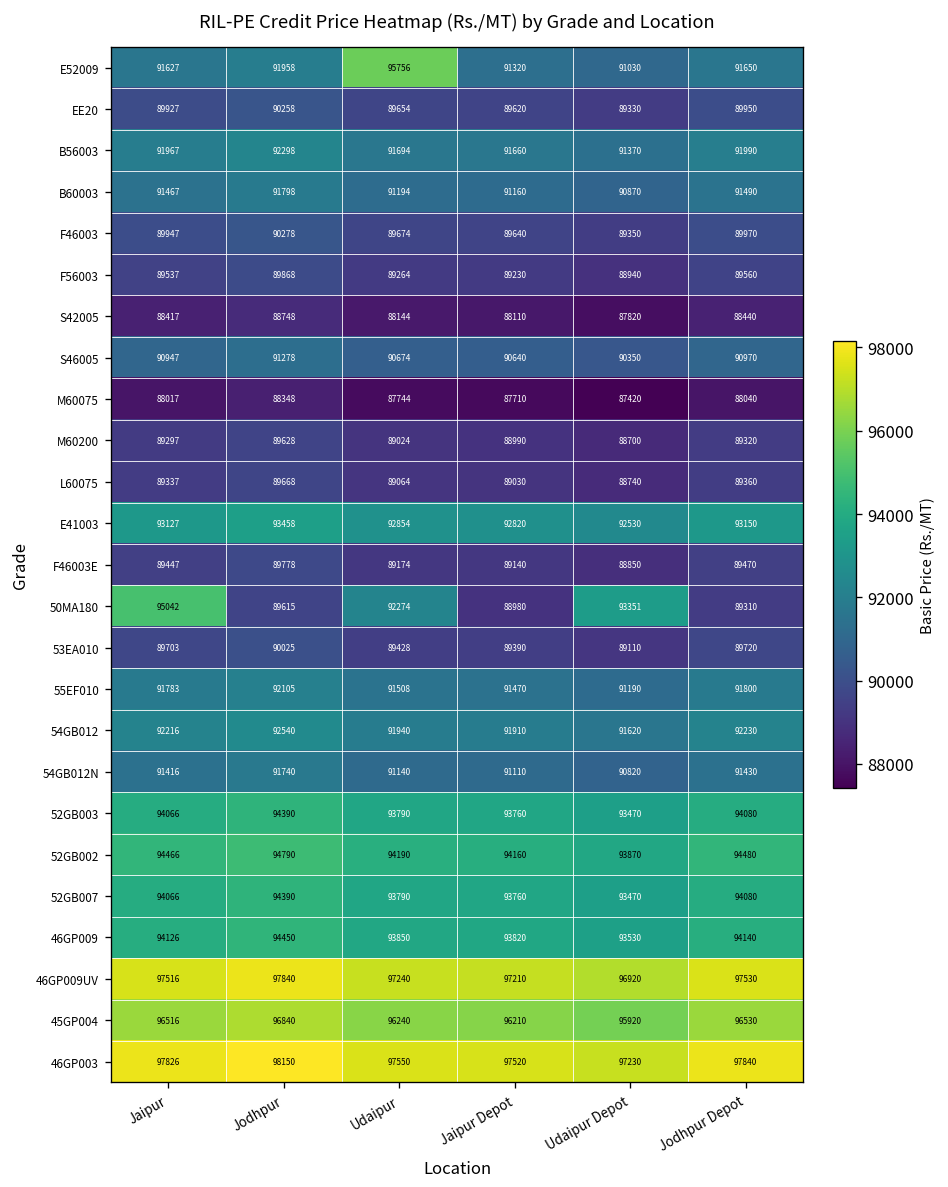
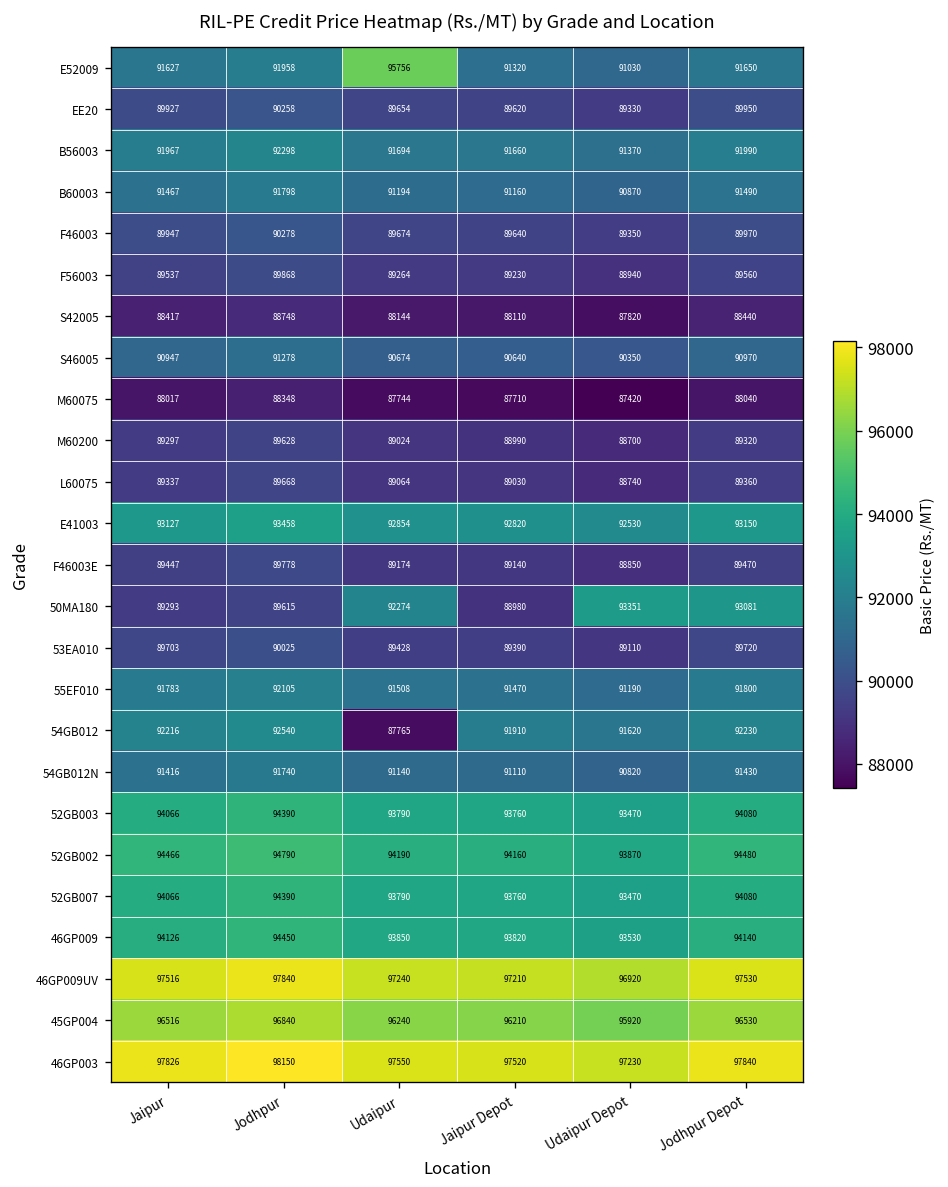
  {
    "E52009": {
      "Jaipur": 91627,
      "Jodhpur": 91958,
      "Udaipur": 95756,
      "Jaipur Depot": 91320,
      "Udaipur Depot": 91030,
      "Jodhpur Depot": 91650
    },
    "EE20": {
      "Jaipur": 89927,
      "Jodhpur": 90258,
      "Udaipur": 89654,
      "Jaipur Depot": 89620,
      "Udaipur Depot": 89330,
      "Jodhpur Depot": 89950
    },
    "B56003": {
      "Jaipur": 91967,
      "Jodhpur": 92298,
      "Udaipur": 91694,
      "Jaipur Depot": 91660,
      "Udaipur Depot": 91370,
      "Jodhpur Depot": 91990
    },
    "B60003": {
      "Jaipur": 91467,
      "Jodhpur": 91798,
      "Udaipur": 91194,
      "Jaipur Depot": 91160,
      "Udaipur Depot": 90870,
      "Jodhpur Depot": 91490
    },
    "F46003": {
      "Jaipur": 89947,
      "Jodhpur": 90278,
      "Udaipur": 89674,
      "Jaipur Depot": 89640,
      "Udaipur Depot": 89350,
      "Jodhpur Depot": 89970
    },
    "F56003": {
      "Jaipur": 89537,
      "Jodhpur": 89868,
      "Udaipur": 89264,
      "Jaipur Depot": 89230,
      "Udaipur Depot": 88940,
      "Jodhpur Depot": 89560
    },
    "S42005": {
      "Jaipur": 88417,
      "Jodhpur": 88748,
      "Udaipur": 88144,
      "Jaipur Depot": 88110,
      "Udaipur Depot": 87820,
      "Jodhpur Depot": 88440
    },
    "S46005": {
      "Jaipur": 90947,
      "Jodhpur": 91278,
      "Udaipur": 90674,
      "Jaipur Depot": 90640,
      "Udaipur Depot": 90350,
      "Jodhpur Depot": 90970
    },
    "M60075": {
      "Jaipur": 88017,
      "Jodhpur": 88348,
      "Udaipur": 87744,
      "Jaipur Depot": 87710,
      "Udaipur Depot": 87420,
      "Jodhpur Depot": 88040
    },
    "M60200": {
      "Jaipur": 89297,
      "Jodhpur": 89628,
      "Udaipur": 89024,
      "Jaipur Depot": 88990,
      "Udaipur Depot": 88700,
      "Jodhpur Depot": 89320
    },
    "L60075": {
      "Jaipur": 89337,
      "Jodhpur": 89668,
      "Udaipur": 89064,
      "Jaipur Depot": 89030,
      "Udaipur Depot": 88740,
      "Jodhpur Depot": 89360
    },
    "E41003": {
      "Jaipur": 93127,
      "Jodhpur": 93458,
      "Udaipur": 92854,
      "Jaipur Depot": 92820,
      "Udaipur Depot": 92530,
      "Jodhpur Depot": 93150
    },
    "F46003E": {
      "Jaipur": 89447,
      "Jodhpur": 89778,
      "Udaipur": 89174,
      "Jaipur Depot": 89140,
      "Udaipur Depot": 88850,
      "Jodhpur Depot": 89470
    },
    "50MA180": {
-     "Jaipur": 95042,
+     "Jaipur": 89293,
      "Jodhpur": 89615,
      "Udaipur": 92274,
      "Jaipur Depot": 88980,
      "Udaipur Depot": 93351,
-     "Jodhpur Depot": 89310
+     "Jodhpur Depot": 93081
    },
    "53EA010": {
      "Jaipur": 89703,
      "Jodhpur": 90025,
      "Udaipur": 89428,
      "Jaipur Depot": 89390,
      "Udaipur Depot": 89110,
      "Jodhpur Depot": 89720
    },
    "55EF010": {
      "Jaipur": 91783,
      "Jodhpur": 92105,
      "Udaipur": 91508,
      "Jaipur Depot": 91470,
      "Udaipur Depot": 91190,
      "Jodhpur Depot": 91800
    },
    "54GB012": {
      "Jaipur": 92216,
      "Jodhpur": 92540,
-     "Udaipur": 91940,
+     "Udaipur": 87765,
      "Jaipur Depot": 91910,
      "Udaipur Depot": 91620,
      "Jodhpur Depot": 92230
    },
    "54GB012N": {
      "Jaipur": 91416,
      "Jodhpur": 91740,
      "Udaipur": 91140,
      "Jaipur Depot": 91110,
      "Udaipur Depot": 90820,
      "Jodhpur Depot": 91430
    },
    "52GB003": {
      "Jaipur": 94066,
      "Jodhpur": 94390,
      "Udaipur": 93790,
      "Jaipur Depot": 93760,
      "Udaipur Depot": 93470,
      "Jodhpur Depot": 94080
    },
    "52GB002": {
      "Jaipur": 94466,
      "Jodhpur": 94790,
      "Udaipur": 94190,
      "Jaipur Depot": 94160,
      "Udaipur Depot": 93870,
      "Jodhpur Depot": 94480
    },
    "52GB007": {
      "Jaipur": 94066,
      "Jodhpur": 94390,
      "Udaipur": 93790,
      "Jaipur Depot": 93760,
      "Udaipur Depot": 93470,
      "Jodhpur Depot": 94080
    },
    "46GP009": {
      "Jaipur": 94126,
      "Jodhpur": 94450,
      "Udaipur": 93850,
      "Jaipur Depot": 93820,
      "Udaipur Depot": 93530,
      "Jodhpur Depot": 94140
    },
    "46GP009UV": {
      "Jaipur": 97516,
      "Jodhpur": 97840,
      "Udaipur": 97240,
      "Jaipur Depot": 97210,
      "Udaipur Depot": 96920,
      "Jodhpur Depot": 97530
    },
    "45GP004": {
      "Jaipur": 96516,
      "Jodhpur": 96840,
      "Udaipur": 96240,
      "Jaipur Depot": 96210,
      "Udaipur Depot": 95920,
      "Jodhpur Depot": 96530
    },
    "46GP003": {
      "Jaipur": 97826,
      "Jodhpur": 98150,
      "Udaipur": 97550,
      "Jaipur Depot": 97520,
      "Udaipur Depot": 97230,
      "Jodhpur Depot": 97840
    }
  }
